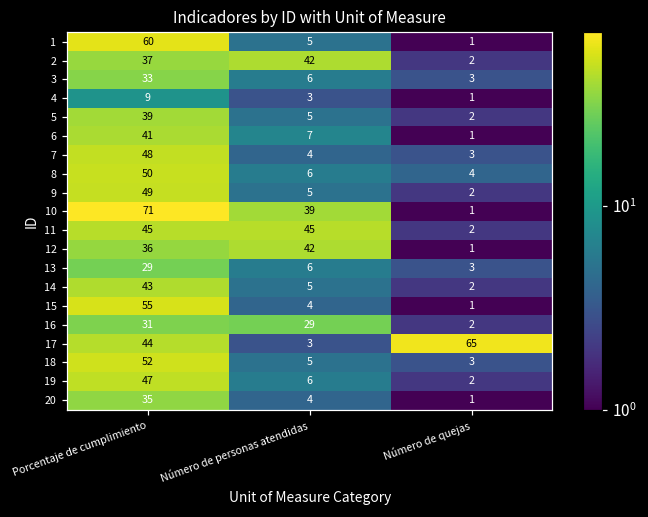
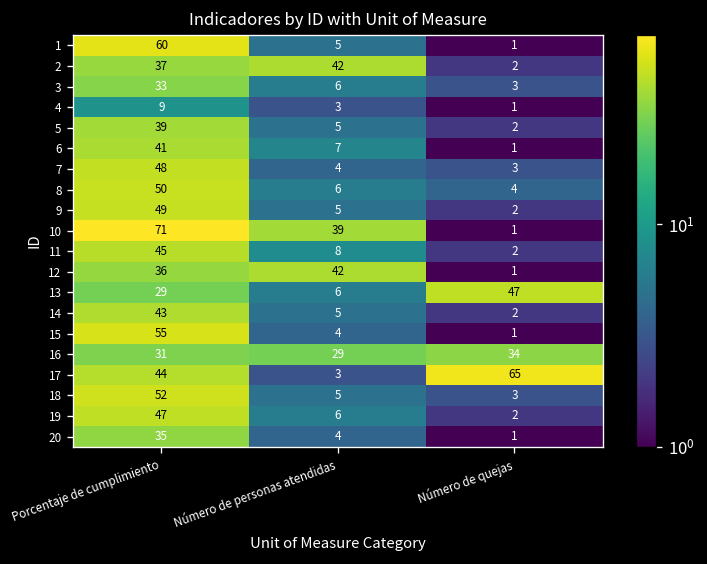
  {
    "1": {
      "Porcentaje de cumplimiento": 60,
      "Número de personas atendidas": 5,
      "Número de quejas": 1
    },
    "2": {
      "Porcentaje de cumplimiento": 37,
      "Número de personas atendidas": 42,
      "Número de quejas": 2
    },
    "3": {
      "Porcentaje de cumplimiento": 33,
      "Número de personas atendidas": 6,
      "Número de quejas": 3
    },
    "4": {
      "Porcentaje de cumplimiento": 9,
      "Número de personas atendidas": 3,
      "Número de quejas": 1
    },
    "5": {
      "Porcentaje de cumplimiento": 39,
      "Número de personas atendidas": 5,
      "Número de quejas": 2
    },
    "6": {
      "Porcentaje de cumplimiento": 41,
      "Número de personas atendidas": 7,
      "Número de quejas": 1
    },
    "7": {
      "Porcentaje de cumplimiento": 48,
      "Número de personas atendidas": 4,
      "Número de quejas": 3
    },
    "8": {
      "Porcentaje de cumplimiento": 50,
      "Número de personas atendidas": 6,
      "Número de quejas": 4
    },
    "9": {
      "Porcentaje de cumplimiento": 49,
      "Número de personas atendidas": 5,
      "Número de quejas": 2
    },
    "10": {
      "Porcentaje de cumplimiento": 71,
      "Número de personas atendidas": 39,
      "Número de quejas": 1
    },
    "11": {
      "Porcentaje de cumplimiento": 45,
-     "Número de personas atendidas": 45,
+     "Número de personas atendidas": 8,
      "Número de quejas": 2
    },
    "12": {
      "Porcentaje de cumplimiento": 36,
      "Número de personas atendidas": 42,
      "Número de quejas": 1
    },
    "13": {
      "Porcentaje de cumplimiento": 29,
      "Número de personas atendidas": 6,
-     "Número de quejas": 3
+     "Número de quejas": 47
    },
    "14": {
      "Porcentaje de cumplimiento": 43,
      "Número de personas atendidas": 5,
      "Número de quejas": 2
    },
    "15": {
      "Porcentaje de cumplimiento": 55,
      "Número de personas atendidas": 4,
      "Número de quejas": 1
    },
    "16": {
      "Porcentaje de cumplimiento": 31,
      "Número de personas atendidas": 29,
-     "Número de quejas": 2
+     "Número de quejas": 34
    },
    "17": {
      "Porcentaje de cumplimiento": 44,
      "Número de personas atendidas": 3,
      "Número de quejas": 65
    },
    "18": {
      "Porcentaje de cumplimiento": 52,
      "Número de personas atendidas": 5,
      "Número de quejas": 3
    },
    "19": {
      "Porcentaje de cumplimiento": 47,
      "Número de personas atendidas": 6,
      "Número de quejas": 2
    },
    "20": {
      "Porcentaje de cumplimiento": 35,
      "Número de personas atendidas": 4,
      "Número de quejas": 1
    }
  }
